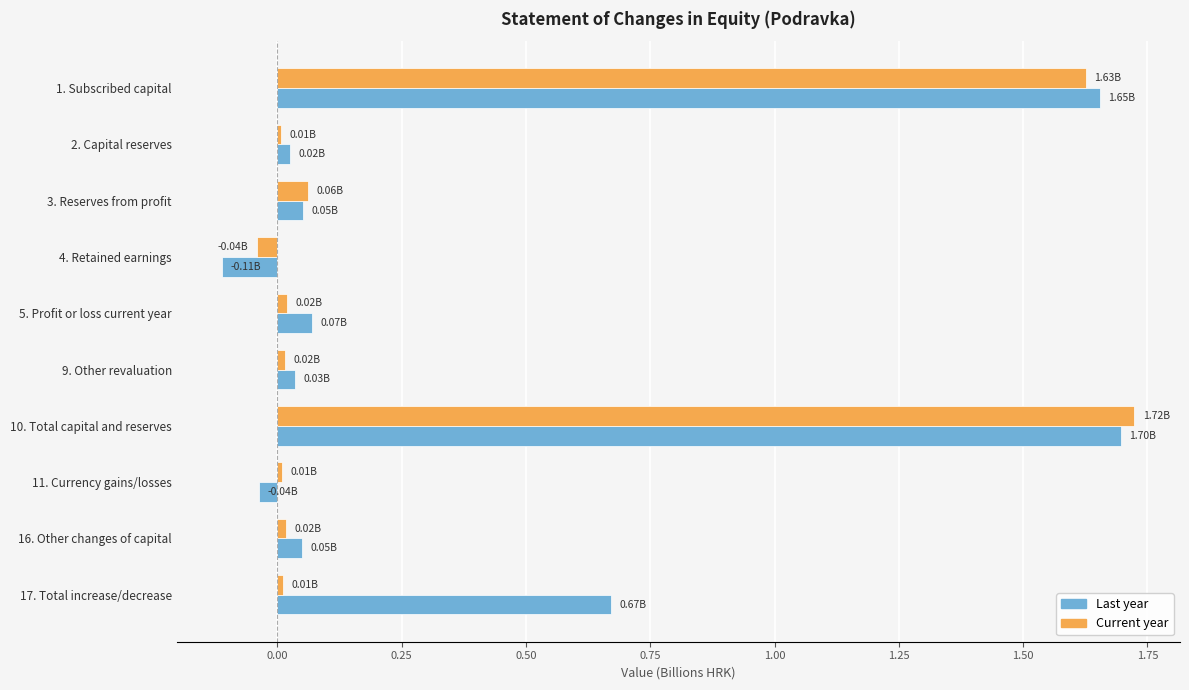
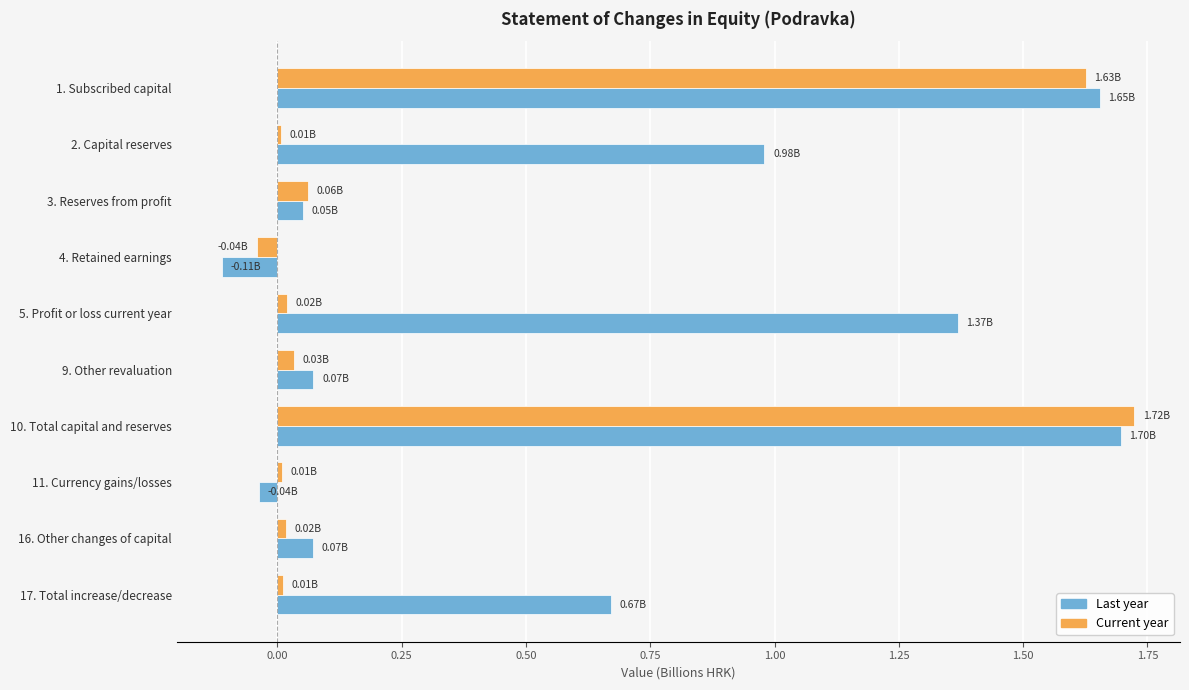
  {
    "Last year": {
      "1. Subscribed capital": "1.65B",
-     "2. Capital reserves": "0.02B",
+     "2. Capital reserves": "0.98B",
      "3. Reserves from profit": "0.05B",
      "4. Retained earnings": "-0.11B",
-     "5. Profit or loss current year": "0.07B",
-     "9. Other revaluation": "0.03B",
+     "5. Profit or loss current year": "1.37B",
+     "9. Other revaluation": "0.07B",
      "10. Total capital and reserves": "1.70B",
      "11. Currency gains/losses": "-0.04B",
-     "16. Other changes of capital": "0.05B",
+     "16. Other changes of capital": "0.07B",
      "17. Total increase/decrease": "0.67B"
    },
    "Current year": {
      "1. Subscribed capital": "1.63B",
      "2. Capital reserves": "0.01B",
      "3. Reserves from profit": "0.06B",
      "4. Retained earnings": "-0.04B",
      "5. Profit or loss current year": "0.02B",
-     "9. Other revaluation": "0.02B",
+     "9. Other revaluation": "0.03B",
      "10. Total capital and reserves": "1.72B",
      "11. Currency gains/losses": "0.01B",
      "16. Other changes of capital": "0.02B",
      "17. Total increase/decrease": "0.01B"
    }
  }
